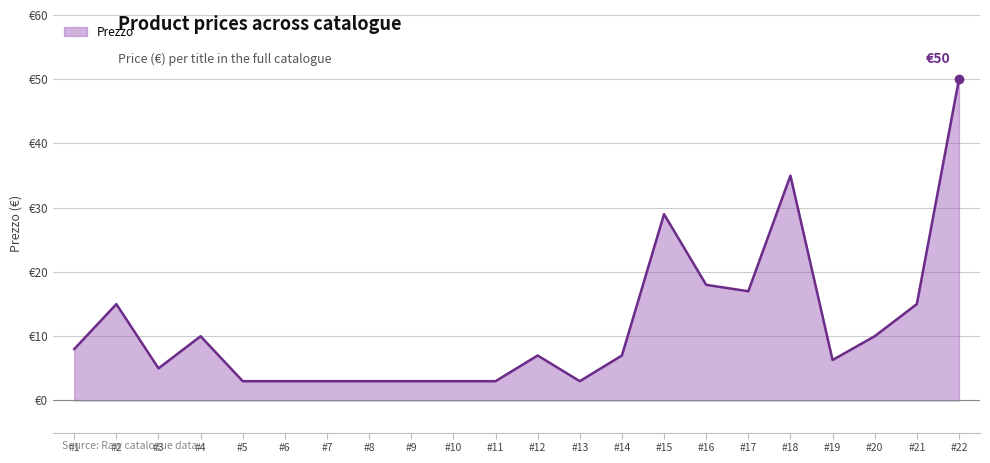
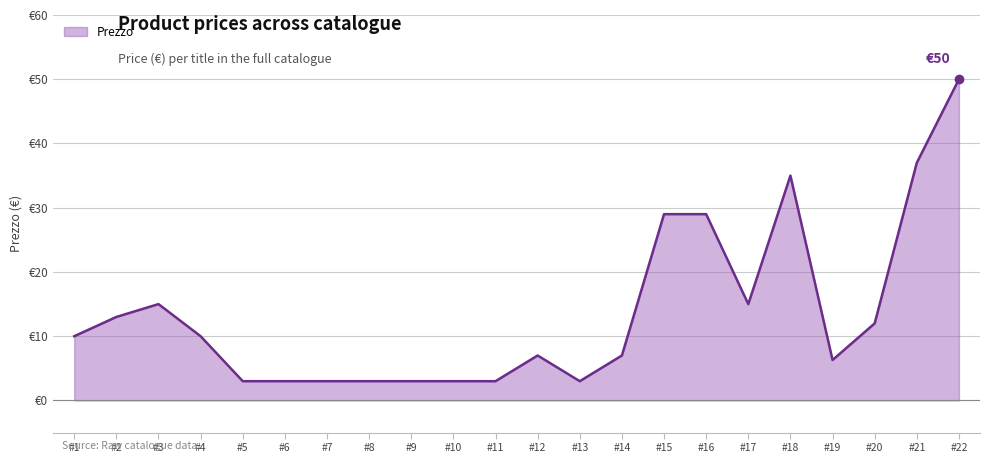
  {
    "Prezzo": {
-     "#1": "€8",
-     "#2": "€15",
-     "#3": "€5",
+     "#1": "€10",
+     "#2": "€13",
+     "#3": "€15",
      "#4": "€10",
      "#5": "€3",
      "#6": "€3",
      "#7": "€3",
      "#8": "€3",
      "#9": "€3",
      "#10": "€3",
      "#11": "€3",
      "#12": "€7",
      "#13": "€3",
      "#14": "€7",
      "#15": "€29",
-     "#16": "€18",
-     "#17": "€17",
+     "#16": "€29",
+     "#17": "€15",
      "#18": "€35",
      "#19": "€6",
-     "#20": "€10",
-     "#21": "€15"
+     "#20": "€12",
+     "#21": "€37"
    }
  }
